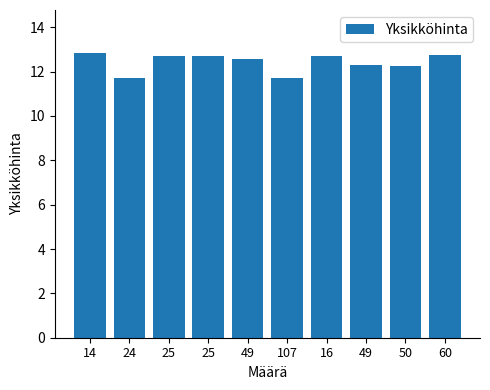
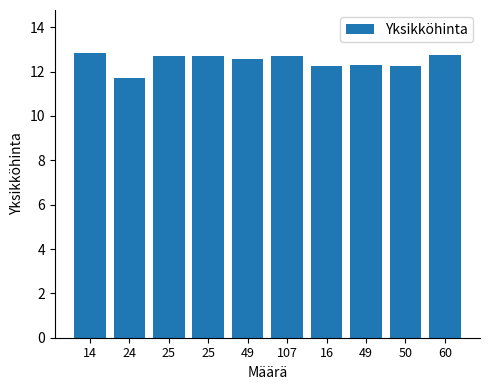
  {
    "14": 12.9,
    "24": 11.7,
-   "107": 11.7,
-   "16": 12.7,
+   "107": 12.7,
+   "16": 12.3,
    "50": 12.3,
    "60": 12.8
  }
